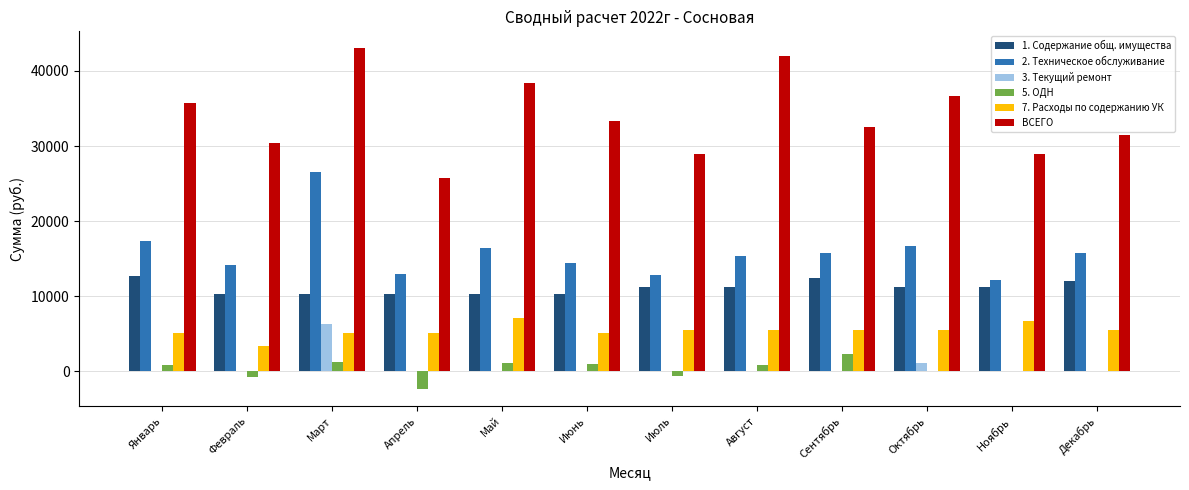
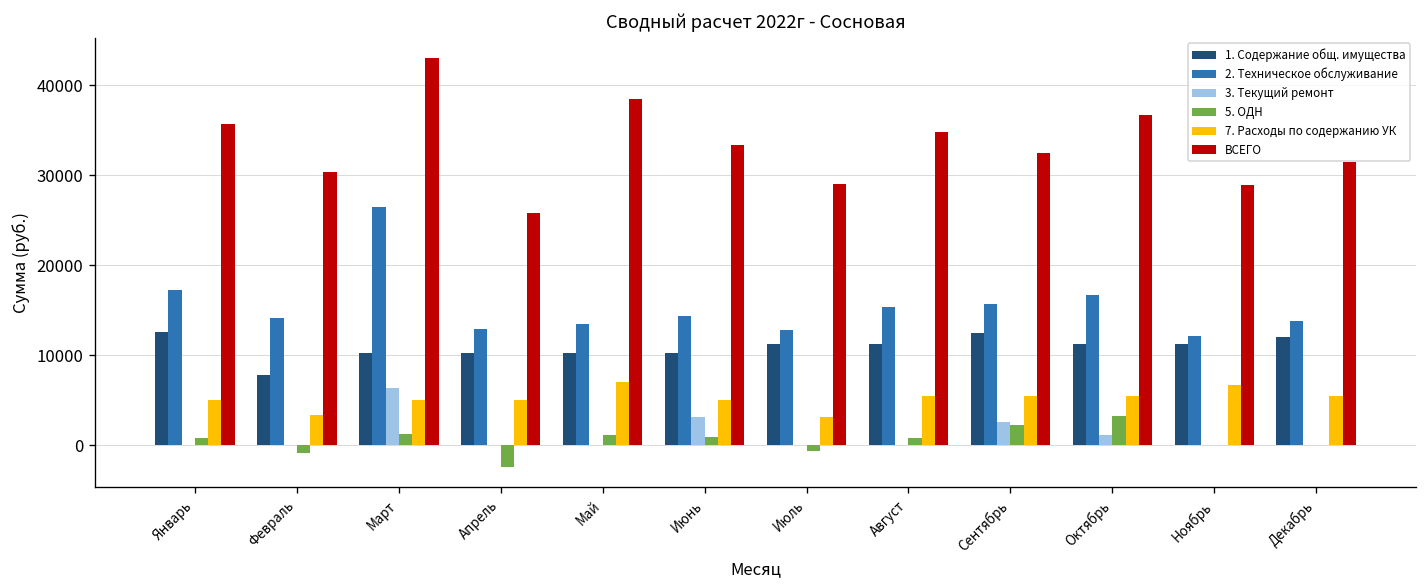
  {
    "1. Содержание общ. имущества": {
      "Январь": 13000,
-     "Февраль": 10000,
+     "Февраль": 8000,
      "Март": 10000,
      "Апрель": 10000,
      "Май": 10000,
      "Июнь": 10000,
      "Июль": 11000,
      "Август": 11000,
      "Сентябрь": 12000,
      "Октябрь": 11000,
      "Ноябрь": 11000,
      "Декабрь": 12000
    },
    "2. Техническое обслуживание": {
      "Январь": 17000,
      "Февраль": 14000,
      "Март": 26000,
      "Апрель": 13000,
-     "Май": 16000,
+     "Май": 13000,
      "Июнь": 14000,
      "Июль": 13000,
      "Август": 15000,
      "Сентябрь": 16000,
      "Октябрь": 17000,
      "Ноябрь": 12000,
-     "Декабрь": 16000
+     "Декабрь": 14000
    },
    "3. Текущий ремонт": {
      "Январь": 0,
      "Февраль": 0,
      "Март": 6000,
      "Апрель": 0,
      "Май": 0,
-     "Июнь": 0,
+     "Июнь": 3000,
      "Июль": 0,
      "Август": 0,
-     "Сентябрь": 0,
+     "Сентябрь": 3000,
      "Октябрь": 1000,
      "Ноябрь": 0,
      "Декабрь": 0
    },
    "5. ОДН": {
      "Январь": 1000,
      "Февраль": -1000,
      "Март": 1000,
      "Апрель": -2000,
      "Май": 1000,
      "Июнь": 1000,
      "Июль": -1000,
      "Август": 1000,
      "Сентябрь": 2000,
-     "Октябрь": 0,
+     "Октябрь": 3000,
      "Ноябрь": 0,
      "Декабрь": 0
    },
    "7. Расходы по содержанию УК": {
      "Январь": 5000,
      "Февраль": 3000,
      "Март": 5000,
      "Апрель": 5000,
      "Май": 7000,
      "Июнь": 5000,
-     "Июль": 6000,
+     "Июль": 3000,
      "Август": 6000,
      "Сентябрь": 6000,
      "Октябрь": 6000,
      "Ноябрь": 7000,
      "Декабрь": 6000
    },
    "ВСЕГО": {
      "Январь": 36000,
      "Февраль": 30000,
      "Март": 43000,
      "Апрель": 26000,
      "Май": 38000,
      "Июнь": 33000,
      "Июль": 29000,
-     "Август": 42000,
+     "Август": 35000,
      "Сентябрь": 32000,
      "Октябрь": 37000,
      "Ноябрь": 29000,
      "Декабрь": 31000
    }
  }
